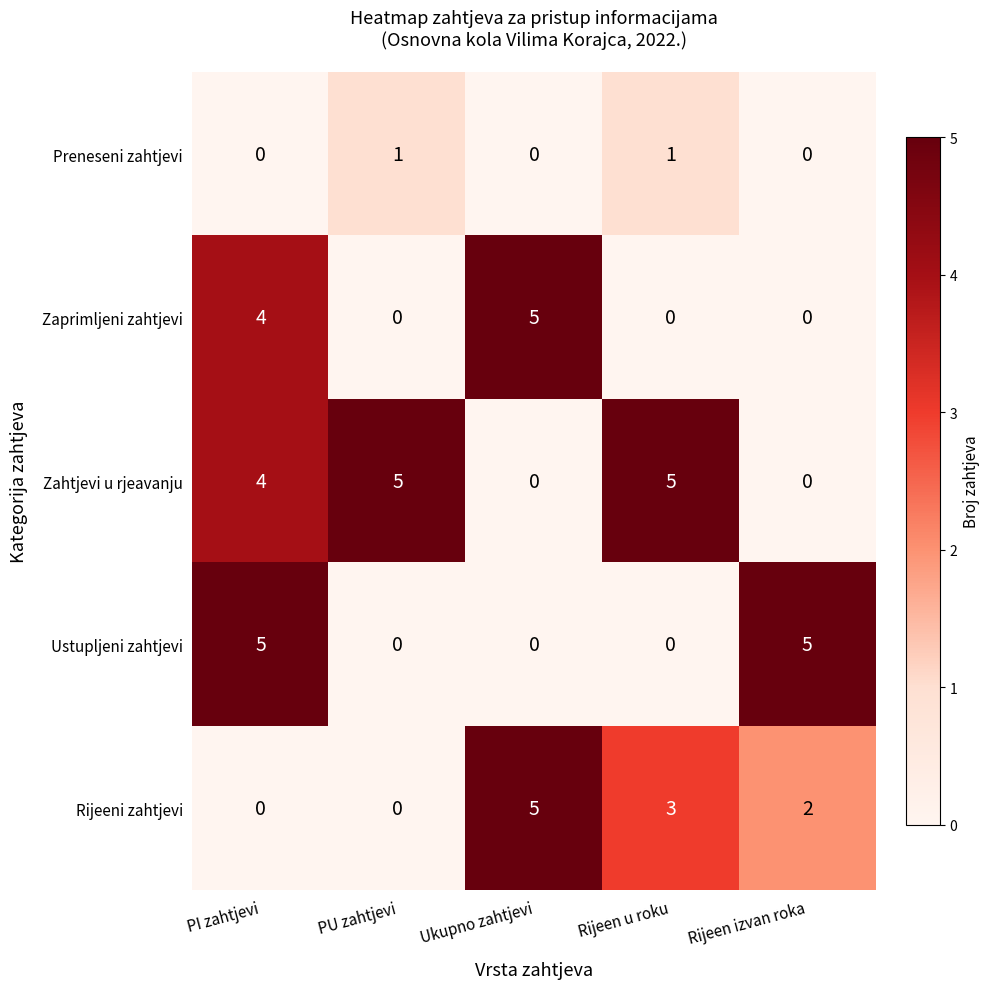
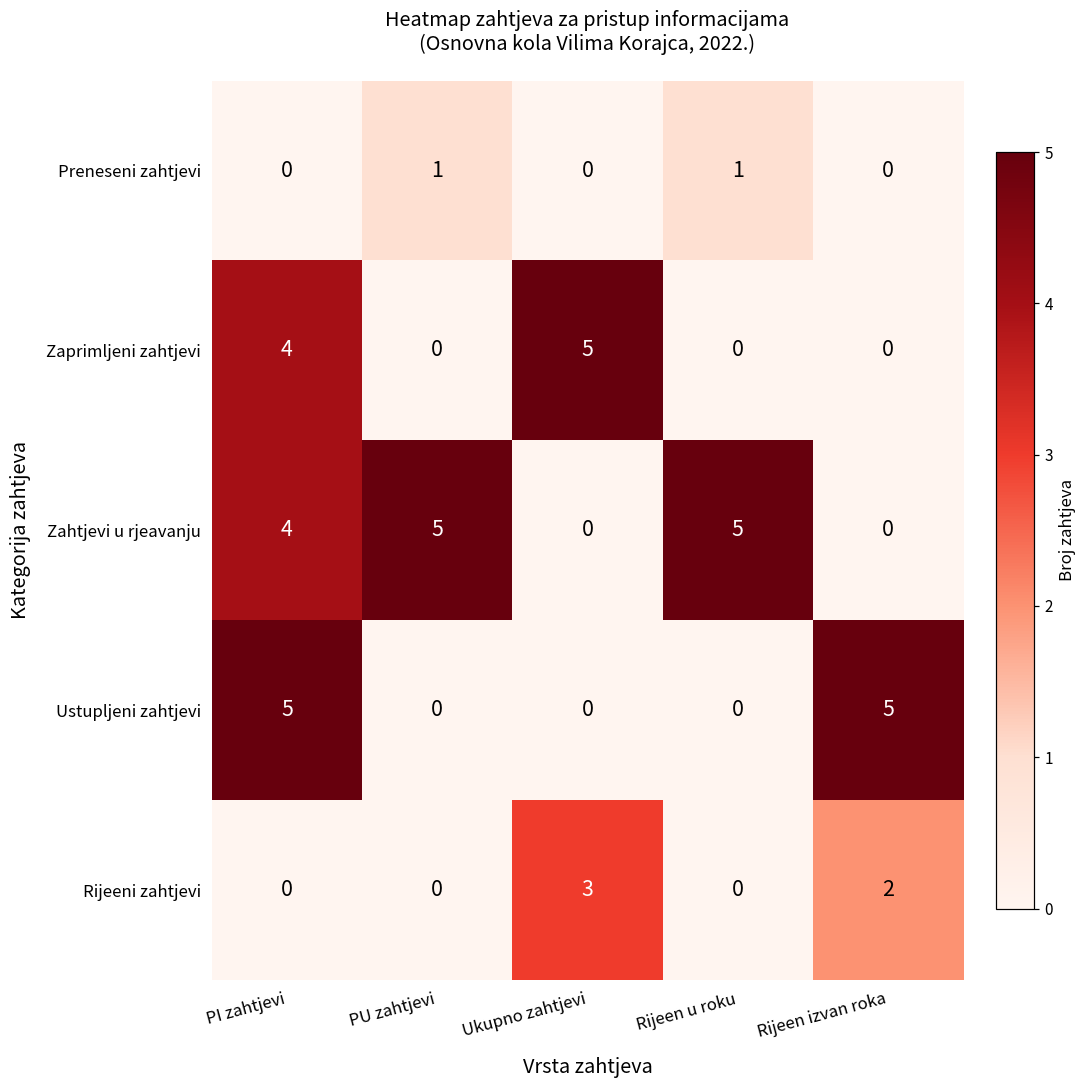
  {
    "Preneseni zahtjevi": {
      "PI zahtjevi": 0,
      "PU zahtjevi": 1,
      "Ukupno zahtjevi": 0,
      "Rijeen u roku": 1,
      "Rijeen izvan roka": 0
    },
    "Zaprimljeni zahtjevi": {
      "PI zahtjevi": 4,
      "PU zahtjevi": 0,
      "Ukupno zahtjevi": 5,
      "Rijeen u roku": 0,
      "Rijeen izvan roka": 0
    },
    "Zahtjevi u rjeavanju": {
      "PI zahtjevi": 4,
      "PU zahtjevi": 5,
      "Ukupno zahtjevi": 0,
      "Rijeen u roku": 5,
      "Rijeen izvan roka": 0
    },
    "Ustupljeni zahtjevi": {
      "PI zahtjevi": 5,
      "PU zahtjevi": 0,
      "Ukupno zahtjevi": 0,
      "Rijeen u roku": 0,
      "Rijeen izvan roka": 5
    },
    "Rijeeni zahtjevi": {
      "PI zahtjevi": 0,
      "PU zahtjevi": 0,
-     "Ukupno zahtjevi": 5,
-     "Rijeen u roku": 3,
+     "Ukupno zahtjevi": 3,
+     "Rijeen u roku": 0,
      "Rijeen izvan roka": 2
    }
  }
